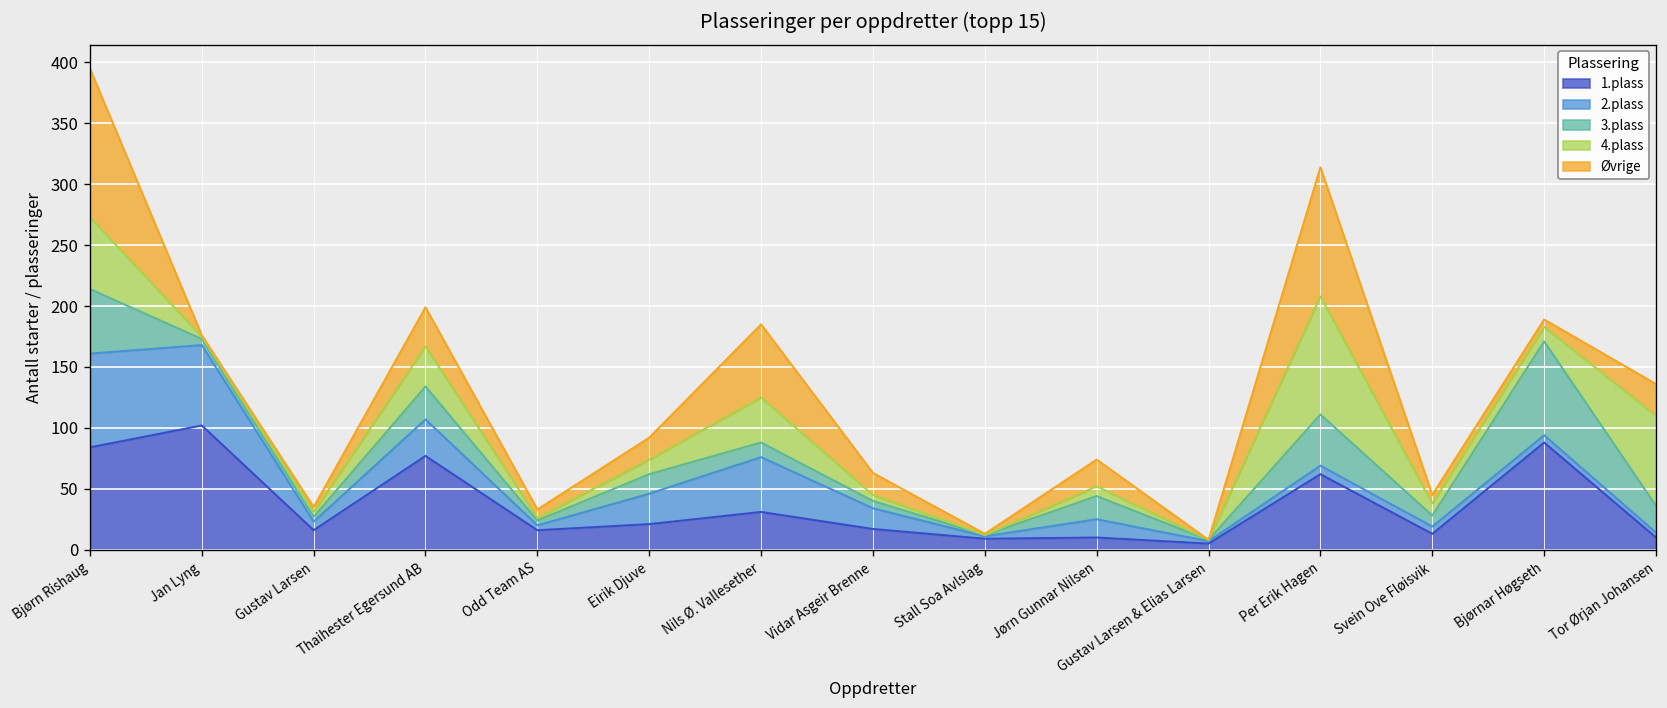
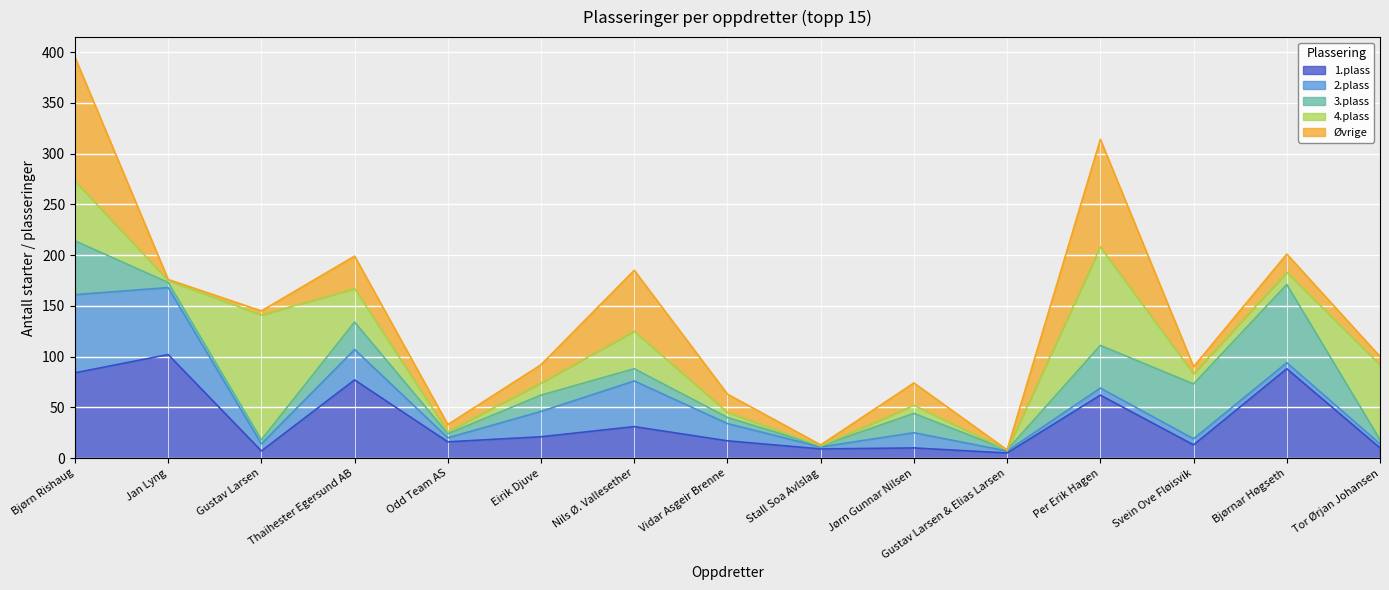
  {
    "1.plass": {
      "Bjørn Rishaug": 84,
      "Jan Lyng": 102,
-     "Gustav Larsen": 16,
+     "Gustav Larsen": 7,
      "Thaihester Egersund AB": 77,
      "Odd Team AS": 16,
      "Eirik Djuve": 21,
      "Nils Ø. Vallesether": 31,
      "Vidar Asgeir Brenne": 17,
      "Jørn Gunnar Nilsen": 10,
      "Per Erik Hagen": 62,
      "Svein Ove Fløisvik": 13,
      "Bjørnar Høgseth": 88,
      "Tor Ørjan Johansen": 10
    },
    "2.plass": {
      "Bjørn Rishaug": 77,
      "Jan Lyng": 66,
      "Gustav Larsen": 7,
      "Thaihester Egersund AB": 30,
      "Odd Team AS": 4,
      "Eirik Djuve": 25,
      "Nils Ø. Vallesether": 45,
      "Vidar Asgeir Brenne": 17,
      "Jørn Gunnar Nilsen": 15,
      "Per Erik Hagen": 7,
      "Svein Ove Fløisvik": 6,
      "Bjørnar Høgseth": 6,
      "Tor Ørjan Johansen": 4
    },
    "3.plass": {
      "Bjørn Rishaug": 53,
      "Gustav Larsen": 4,
      "Thaihester Egersund AB": 27,
      "Eirik Djuve": 16,
      "Nils Ø. Vallesether": 12,
      "Vidar Asgeir Brenne": 6,
      "Jørn Gunnar Nilsen": 19,
      "Per Erik Hagen": 42,
-     "Svein Ove Fløisvik": 9,
+     "Svein Ove Fløisvik": 54,
      "Bjørnar Høgseth": 77,
-     "Tor Ørjan Johansen": 22
+     "Tor Ørjan Johansen": 4
    },
    "4.plass": {
      "Bjørn Rishaug": 59,
-     "Gustav Larsen": 4,
+     "Gustav Larsen": 123,
      "Thaihester Egersund AB": 33,
      "Eirik Djuve": 12,
      "Nils Ø. Vallesether": 37,
      "Vidar Asgeir Brenne": 5,
      "Jørn Gunnar Nilsen": 8,
      "Per Erik Hagen": 97,
      "Svein Ove Fløisvik": 10,
      "Bjørnar Høgseth": 12,
      "Tor Ørjan Johansen": 74
    },
    "Øvrige": {
      "Bjørn Rishaug": 122,
      "Gustav Larsen": 4,
      "Thaihester Egersund AB": 32,
      "Odd Team AS": 7,
      "Eirik Djuve": 18,
      "Nils Ø. Vallesether": 60,
      "Vidar Asgeir Brenne": 18,
      "Jørn Gunnar Nilsen": 22,
      "Per Erik Hagen": 106,
      "Svein Ove Fløisvik": 7,
-     "Bjørnar Høgseth": 6,
-     "Tor Ørjan Johansen": 26
+     "Bjørnar Høgseth": 18,
+     "Tor Ørjan Johansen": 8
    }
  }
